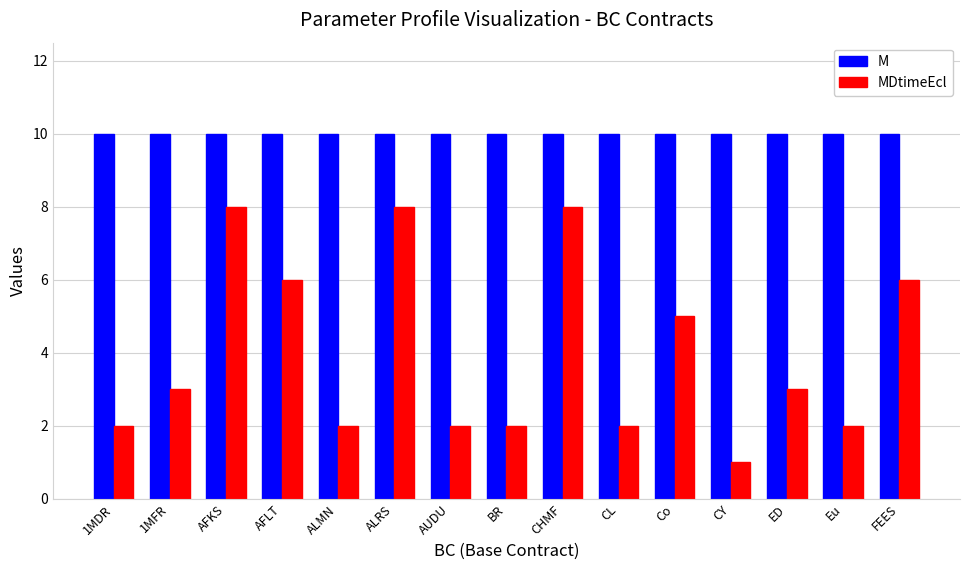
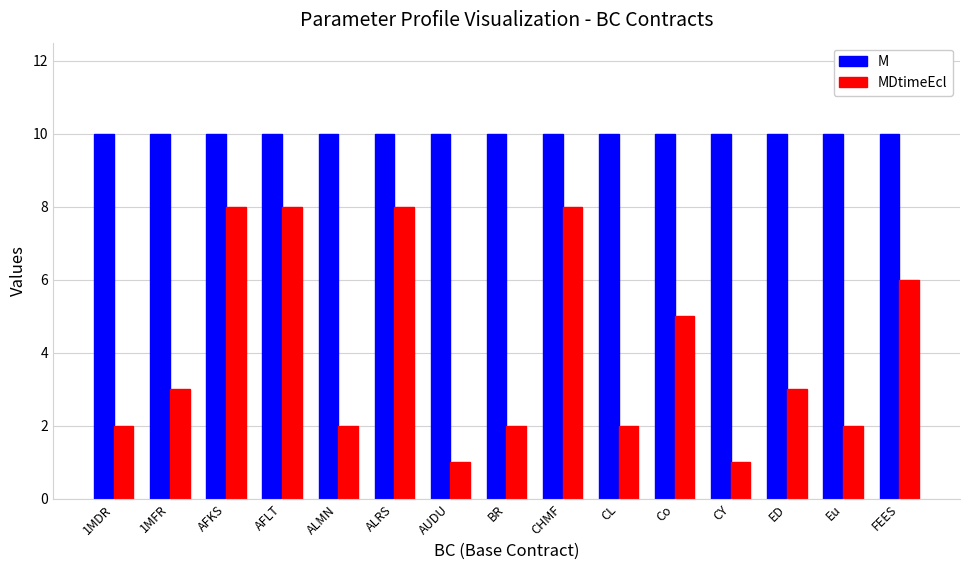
  {
    "M": {
      "1MDR": 10,
      "1MFR": 10,
      "AFKS": 10,
      "AFLT": 10,
      "ALMN": 10,
      "ALRS": 10,
      "AUDU": 10,
      "BR": 10,
      "CHMF": 10,
      "CL": 10,
      "Co": 10,
      "CY": 10,
      "ED": 10,
      "Eu": 10,
      "FEES": 10
    },
    "MDtimeEcl": {
      "1MDR": 2,
      "1MFR": 3,
      "AFKS": 8,
-     "AFLT": 6,
+     "AFLT": 8,
      "ALMN": 2,
      "ALRS": 8,
-     "AUDU": 2,
+     "AUDU": 1,
      "BR": 2,
      "CHMF": 8,
      "CL": 2,
      "Co": 5,
      "CY": 1,
      "ED": 3,
      "Eu": 2,
      "FEES": 6
    }
  }
